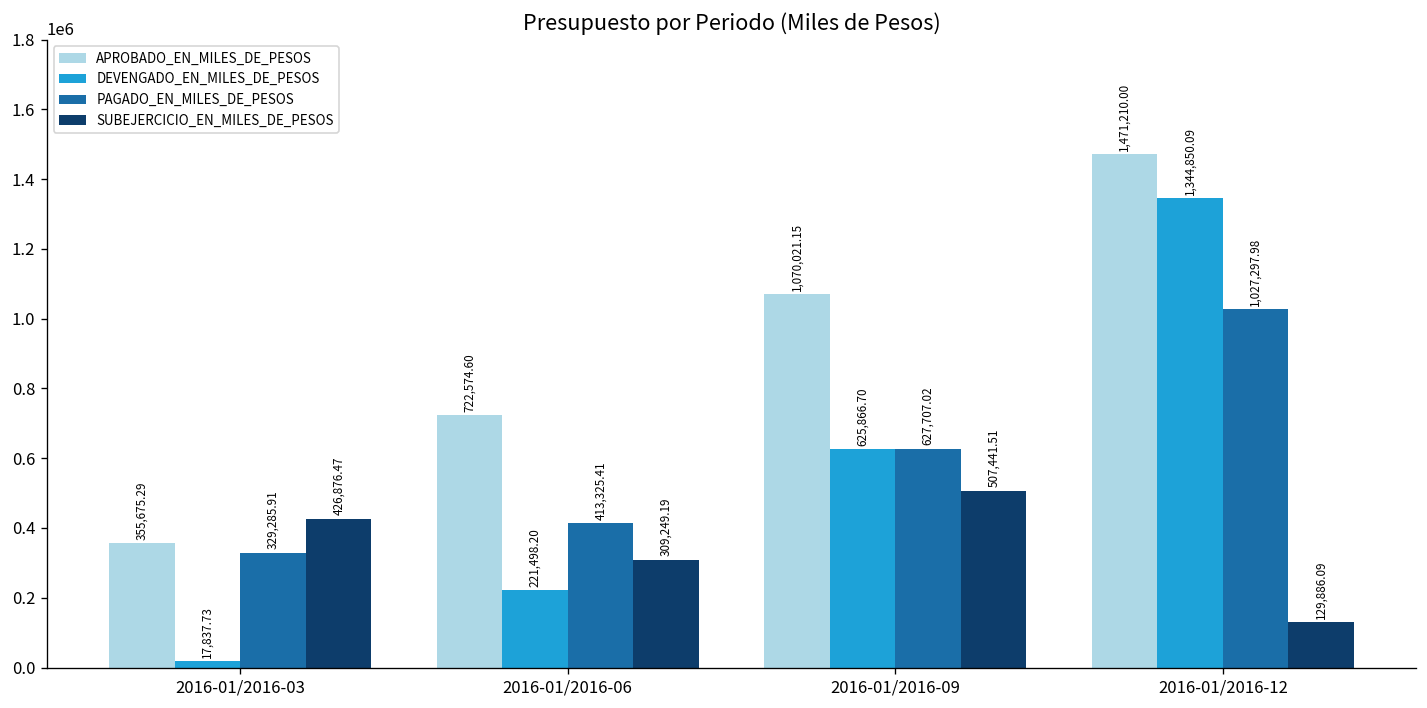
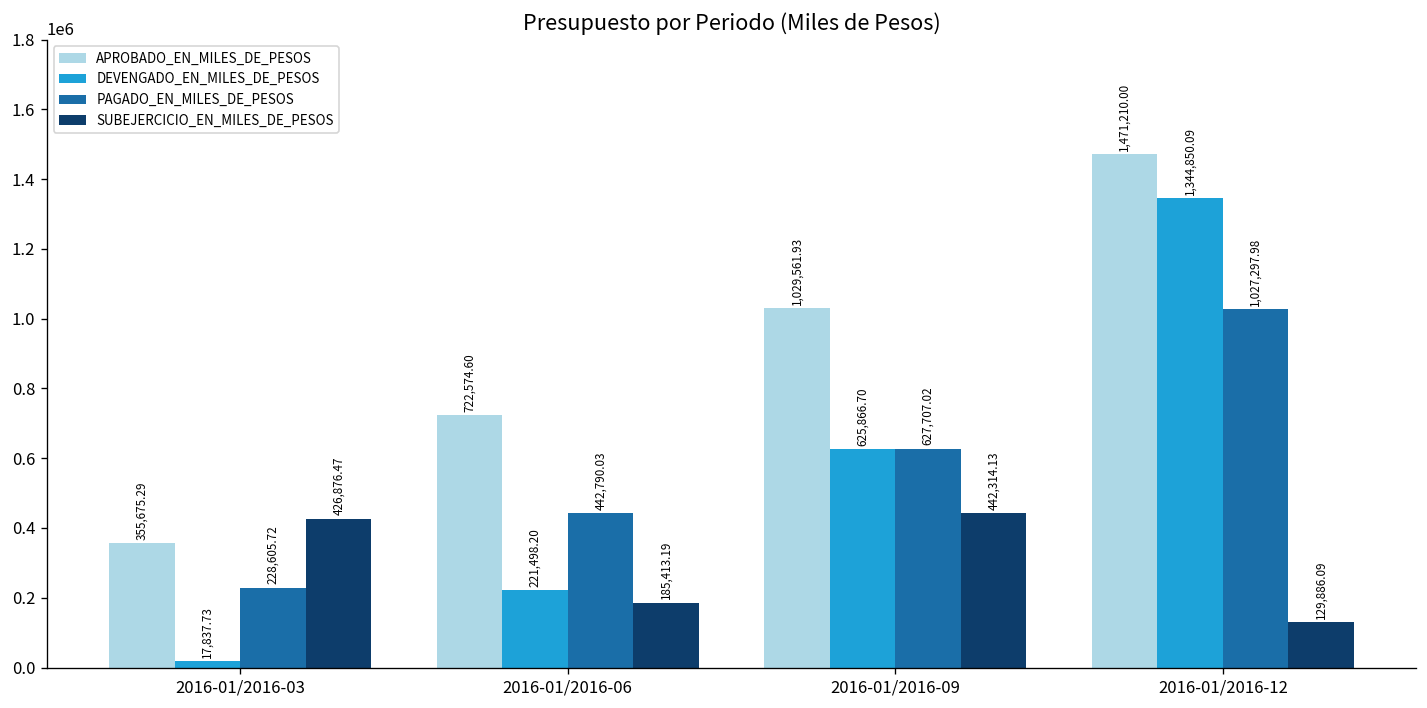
  {
    "APROBADO_EN_MILES_DE_PESOS": {
      "2016-01/2016-03": "355,675.29",
      "2016-01/2016-06": "722,574.60",
-     "2016-01/2016-09": "1,070,021.15",
+     "2016-01/2016-09": "1,029,561.93",
      "2016-01/2016-12": "1,471,210.00"
    },
    "DEVENGADO_EN_MILES_DE_PESOS": {
      "2016-01/2016-03": "17,837.73",
      "2016-01/2016-06": "221,498.20",
      "2016-01/2016-09": "625,866.70",
      "2016-01/2016-12": "1,344,850.09"
    },
    "PAGADO_EN_MILES_DE_PESOS": {
-     "2016-01/2016-03": "329,285.91",
-     "2016-01/2016-06": "413,325.41",
+     "2016-01/2016-03": "228,605.72",
+     "2016-01/2016-06": "442,790.03",
      "2016-01/2016-09": "627,707.02",
      "2016-01/2016-12": "1,027,297.98"
    },
    "SUBEJERCICIO_EN_MILES_DE_PESOS": {
      "2016-01/2016-03": "426,876.47",
-     "2016-01/2016-06": "309,249.19",
-     "2016-01/2016-09": "507,441.51",
+     "2016-01/2016-06": "185,413.19",
+     "2016-01/2016-09": "442,314.13",
      "2016-01/2016-12": "129,886.09"
    }
  }
